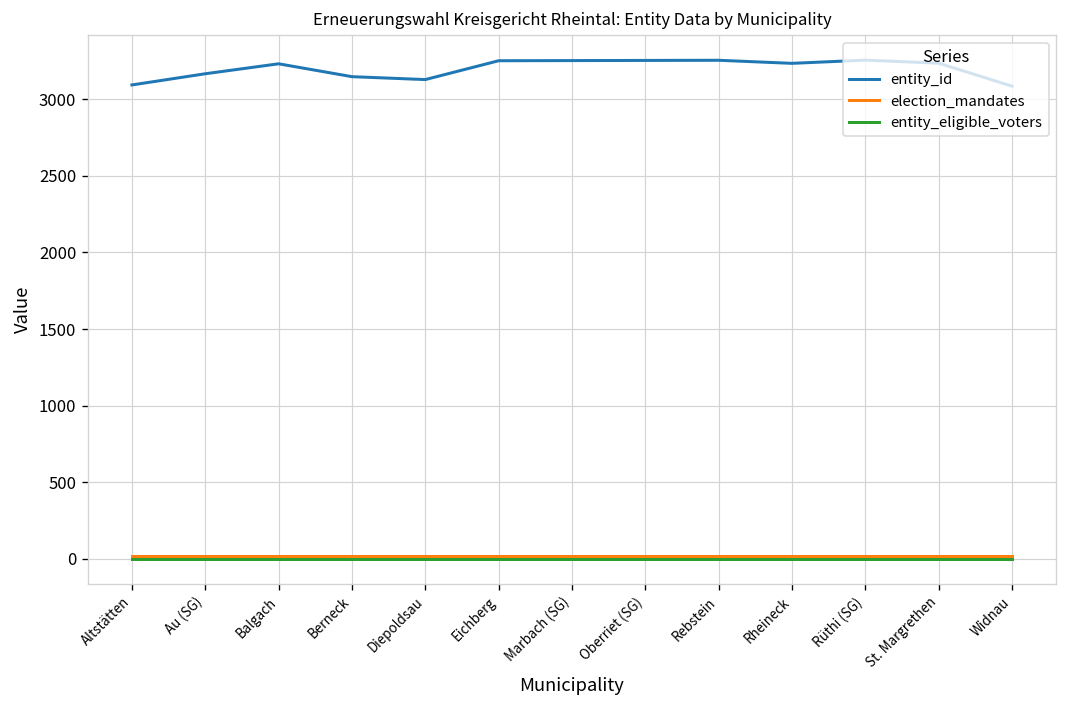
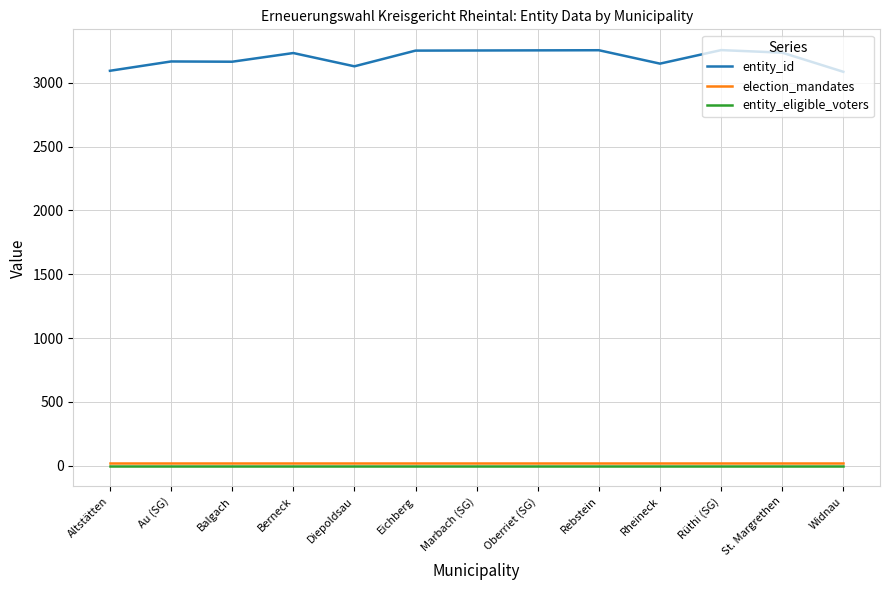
  {
    "entity_id": {
      "Altstätten": 3090,
      "Au (SG)": 3170,
-     "Balgach": 3230,
-     "Berneck": 3150,
+     "Balgach": 3170,
+     "Berneck": 3230,
      "Diepoldsau": 3130,
      "Eichberg": 3250,
      "Marbach (SG)": 3250,
      "Oberriet (SG)": 3250,
      "Rebstein": 3260,
-     "Rheineck": 3240
+     "Rheineck": 3150
    }
  }
